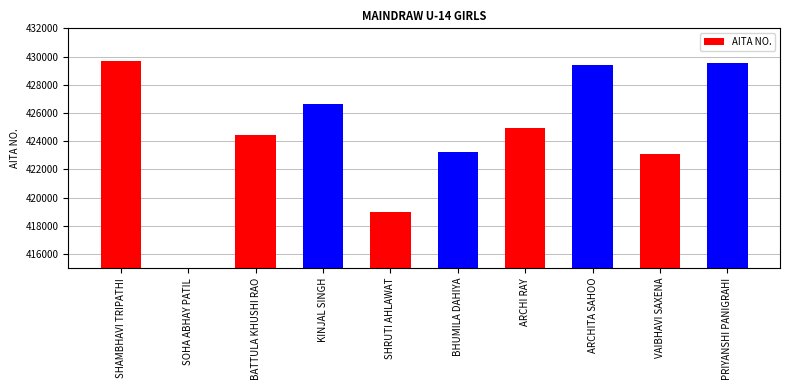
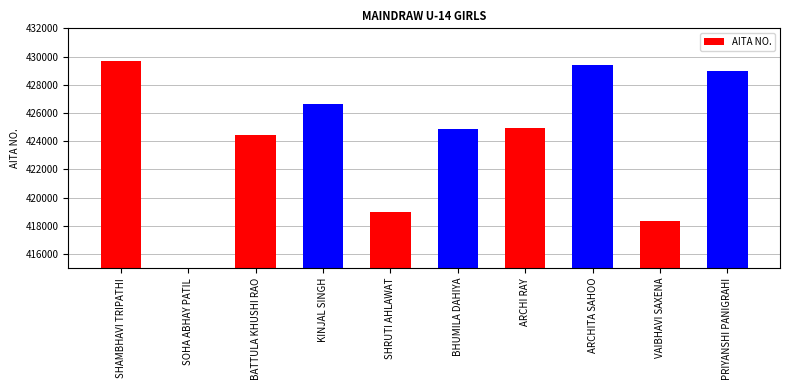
  {
    "SHAMBHAVI TRIPATHI": 429700,
    "BATTULA KHUSHI RAO": 424400,
    "KINJAL SINGH": 426600,
    "SHRUTI AHLAWAT": 419000,
-   "BHUMILA DAHIYA": 423200,
+   "BHUMILA DAHIYA": 424800,
    "ARCHI RAY": 424900,
    "ARCHITA SAHOO": 429400,
-   "VAIBHAVI SAXENA": 423100,
-   "PRIYANSHI PANIGRAHI": 429600
+   "VAIBHAVI SAXENA": 418400,
+   "PRIYANSHI PANIGRAHI": 429000
  }
